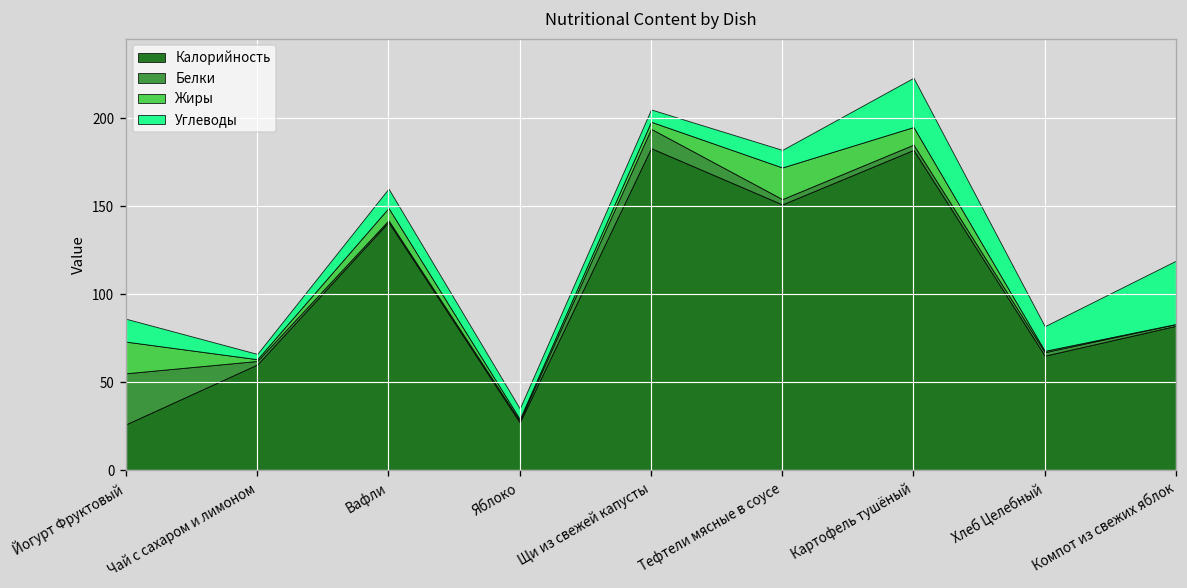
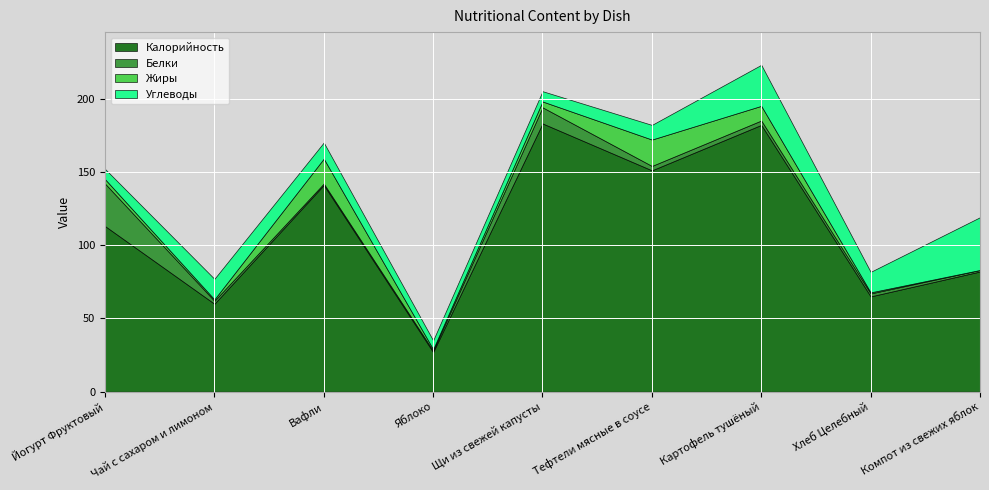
  {
    "Калорийность": {
-     "Йогурт Фруктовый": 26,
+     "Йогурт Фруктовый": 113,
      "Чай с сахаром и лимоном": 60,
      "Щи из свежей капусты": 183,
      "Тефтели мясные в соусе": 151,
      "Картофель тушёный": 182,
      "Хлеб Целебный": 65
    },
    "Белки": {
      "Йогурт Фруктовый": 29,
      "Щи из свежей капусты": 11,
      "Тефтели мясные в соусе": 3,
      "Картофель тушёный": 3
    },
    "Жиры": {
-     "Йогурт Фруктовый": 18,
-     "Вафли": 7,
+     "Йогурт Фруктовый": 3,
+     "Вафли": 17,
      "Щи из свежей капусты": 4,
      "Тефтели мясные в соусе": 18,
      "Картофель тушёный": 10
    },
    "Углеводы": {
-     "Йогурт Фруктовый": 13,
-     "Чай с сахаром и лимоном": 3,
+     "Йогурт Фруктовый": 7,
+     "Чай с сахаром и лимоном": 14,
      "Вафли": 11,
      "Яблоко": 6,
      "Щи из свежей капусты": 7,
      "Тефтели мясные в соусе": 10,
      "Картофель тушёный": 28,
      "Хлеб Целебный": 14,
      "Компот из свежих яблок": 36
    }
  }
